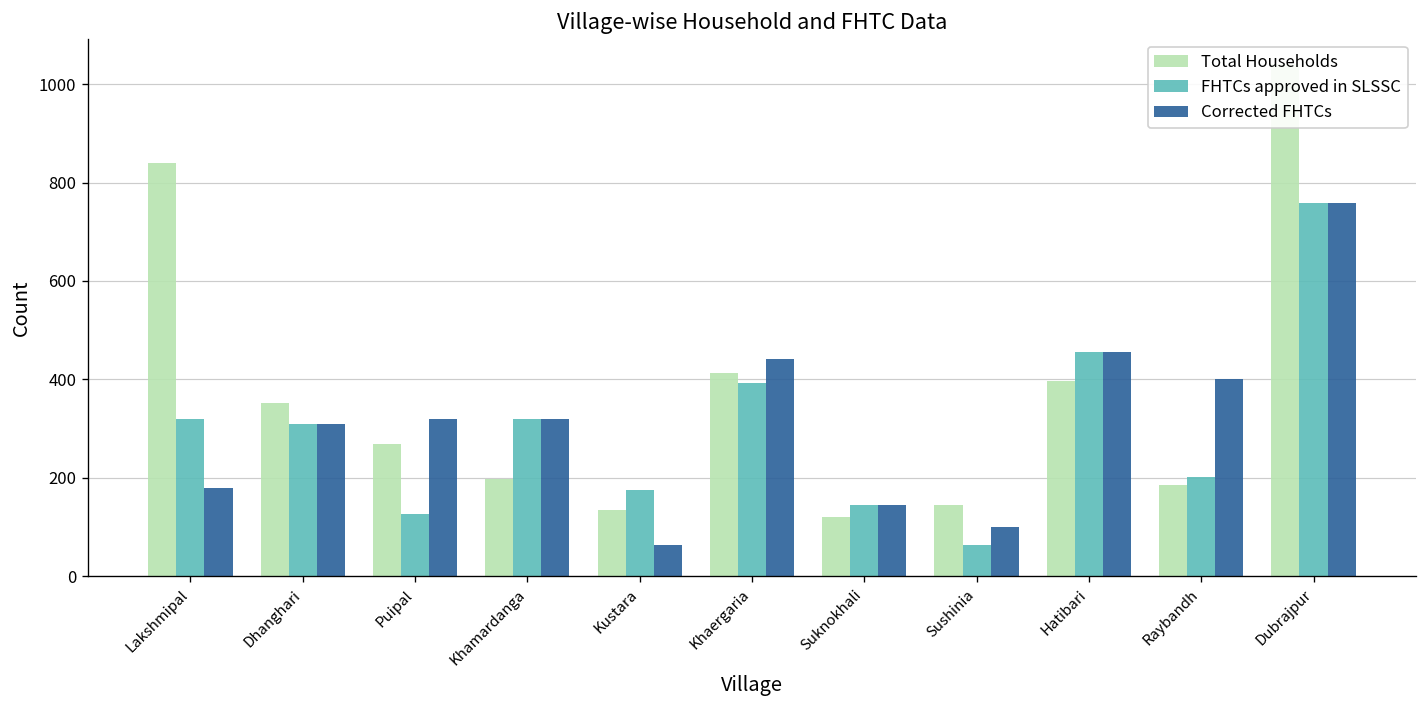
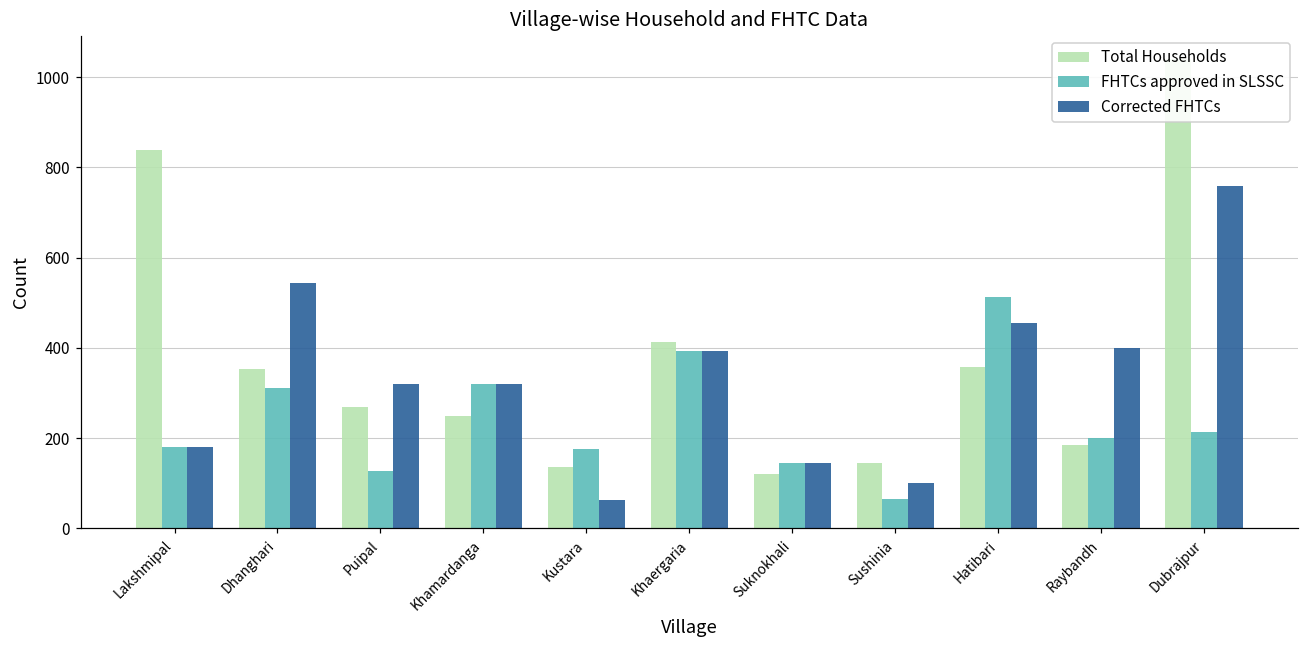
  {
    "Total Households": {
      "Lakshmipal": 840,
      "Dhanghari": 350,
      "Puipal": 270,
-     "Khamardanga": 200,
+     "Khamardanga": 250,
      "Kustara": 140,
      "Khaergaria": 410,
      "Suknokhali": 120,
      "Sushinia": 140,
-     "Hatibari": 400,
+     "Hatibari": 360,
      "Raybandh": 190
    },
    "FHTCs approved in SLSSC": {
-     "Lakshmipal": 320,
+     "Lakshmipal": 180,
      "Dhanghari": 310,
      "Puipal": 130,
      "Khamardanga": 320,
      "Kustara": 180,
      "Khaergaria": 390,
      "Suknokhali": 150,
      "Sushinia": 60,
-     "Hatibari": 460,
+     "Hatibari": 510,
      "Raybandh": 200,
-     "Dubrajpur": 760
+     "Dubrajpur": 210
    },
    "Corrected FHTCs": {
      "Lakshmipal": 180,
-     "Dhanghari": 310,
+     "Dhanghari": 540,
      "Puipal": 320,
      "Khamardanga": 320,
      "Kustara": 60,
-     "Khaergaria": 440,
+     "Khaergaria": 390,
      "Suknokhali": 150,
      "Sushinia": 100,
      "Hatibari": 460,
      "Raybandh": 400,
      "Dubrajpur": 760
    }
  }
